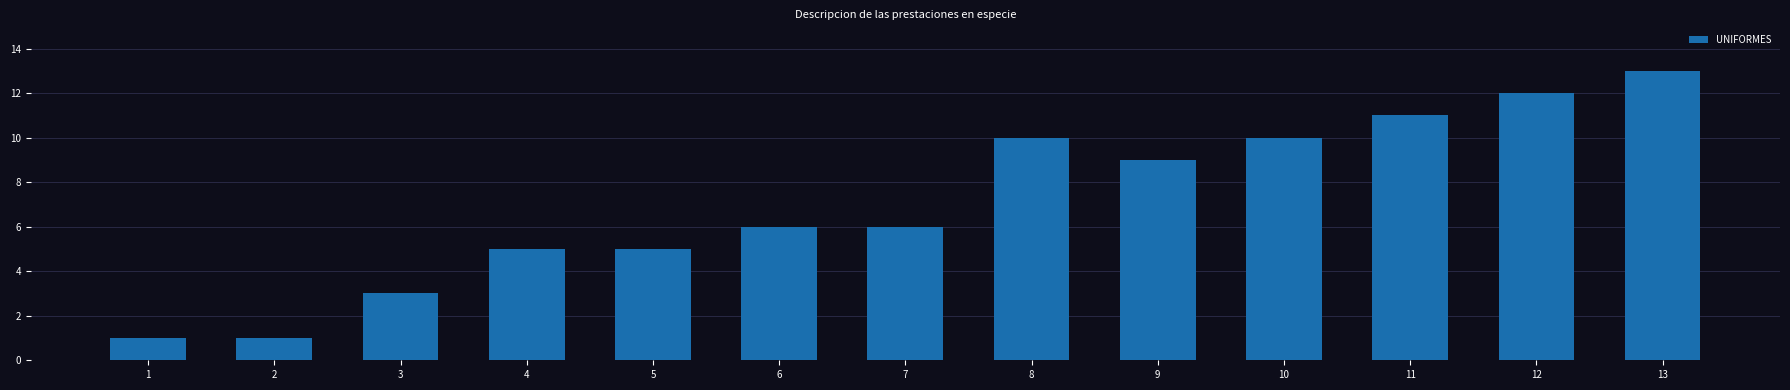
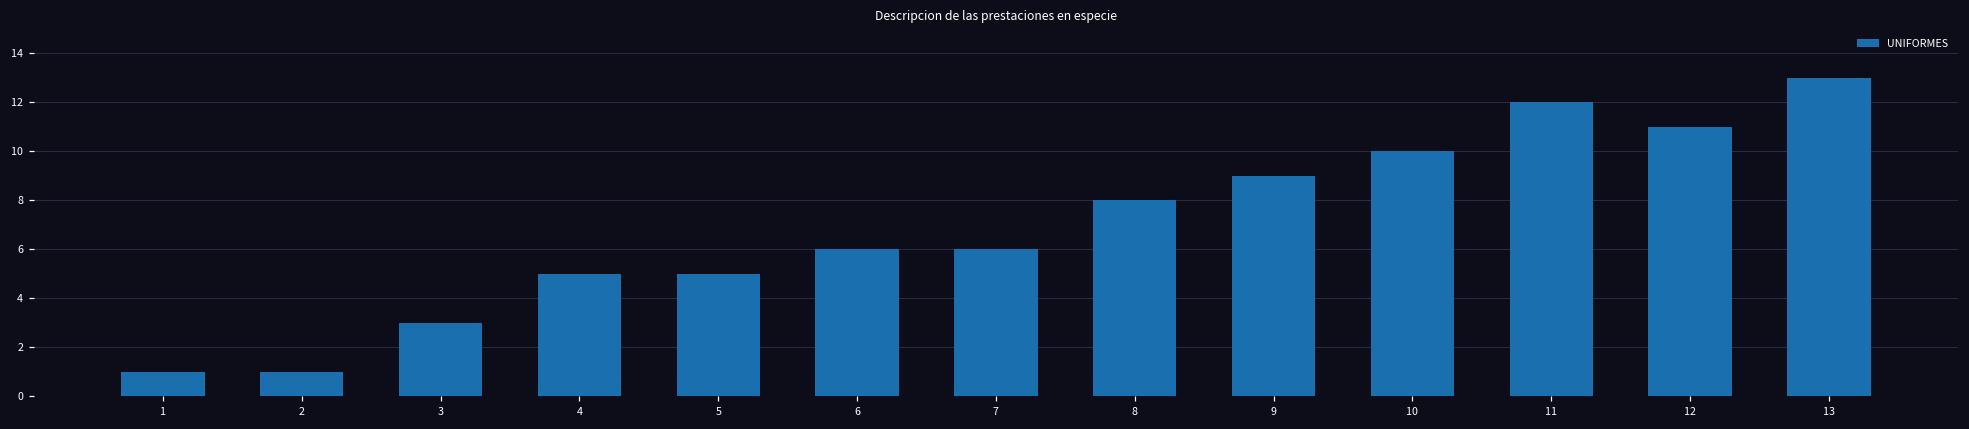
  {
    "1": 1,
    "2": 1,
    "3": 3,
    "4": 5,
    "5": 5,
    "6": 6,
    "7": 6,
-   "8": 10,
+   "8": 8,
    "9": 9,
    "10": 10,
-   "11": 11,
-   "12": 12,
+   "11": 12,
+   "12": 11,
    "13": 13
  }
